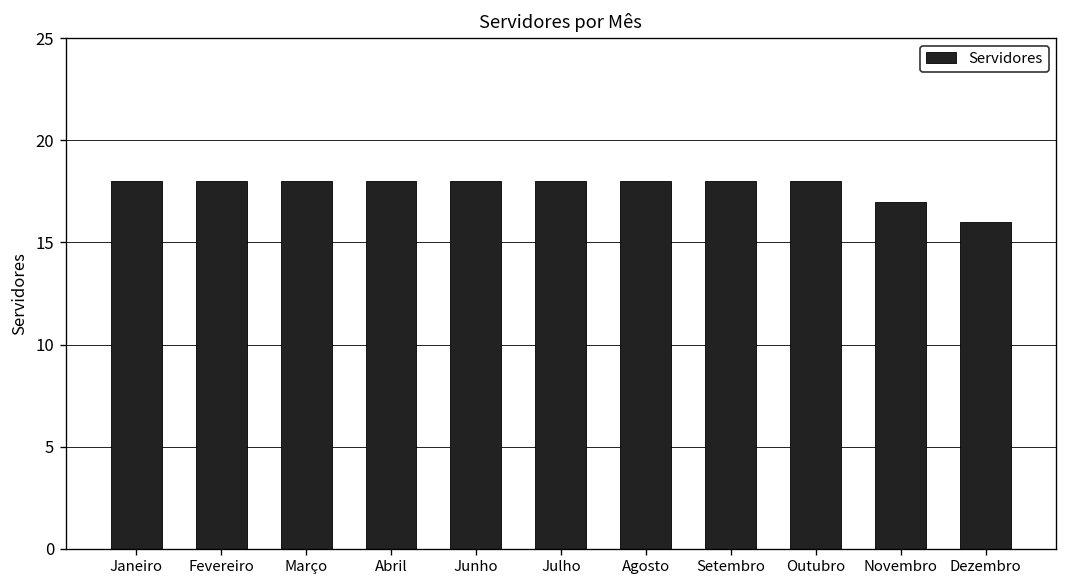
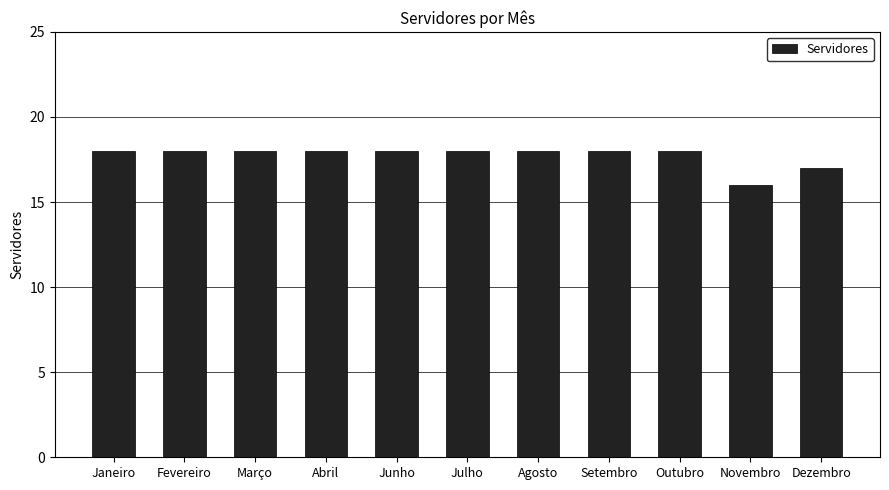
  {
    "Janeiro": 18,
    "Fevereiro": 18,
    "Março": 18,
    "Abril": 18,
    "Junho": 18,
    "Julho": 18,
    "Agosto": 18,
    "Setembro": 18,
    "Outubro": 18,
-   "Novembro": 17,
-   "Dezembro": 16
+   "Novembro": 16,
+   "Dezembro": 17
  }
